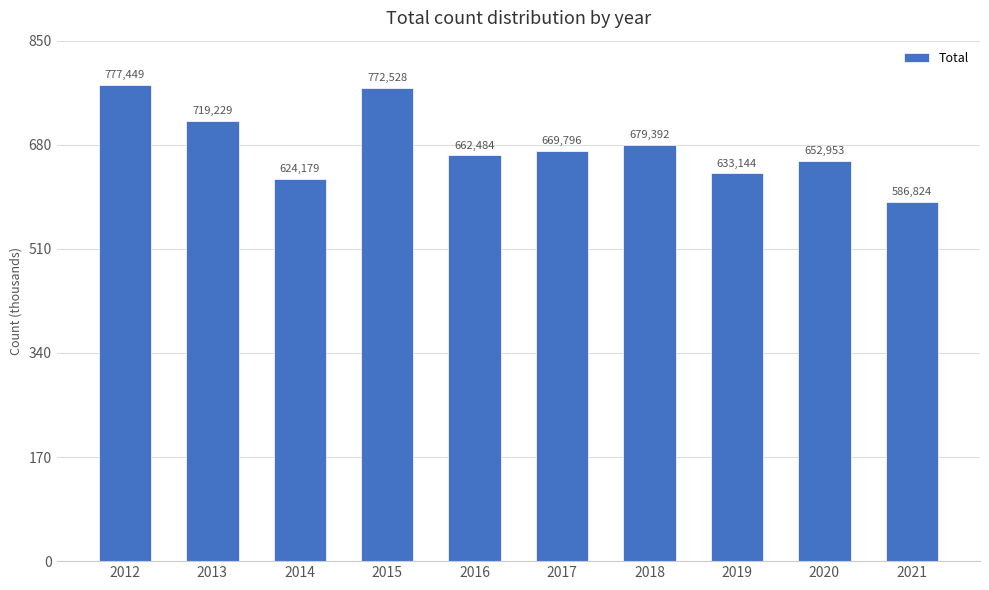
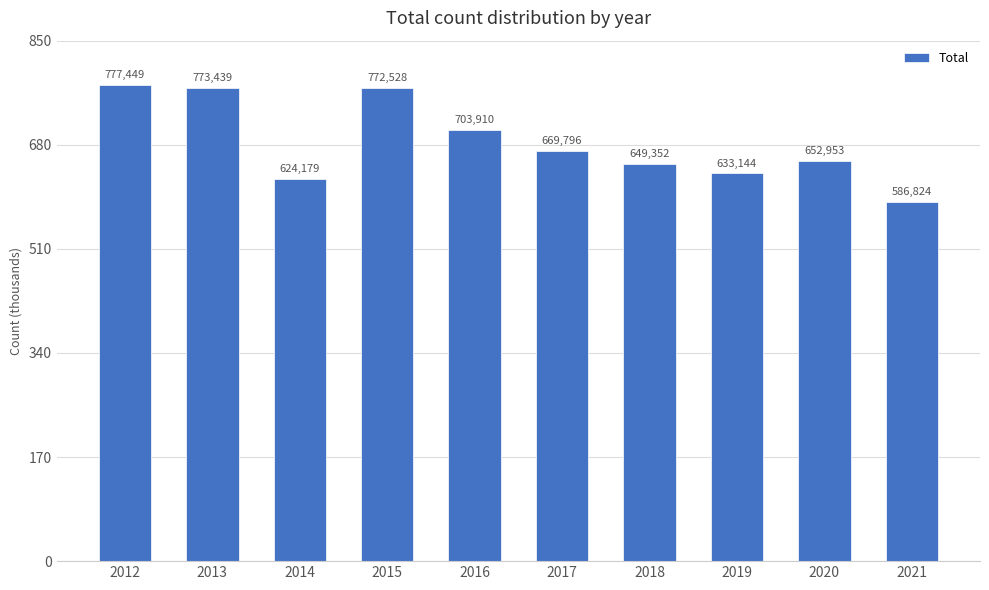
  {
    "2012": "777,449",
-   "2013": "719,229",
+   "2013": "773,439",
    "2014": "624,179",
    "2015": "772,528",
-   "2016": "662,484",
+   "2016": "703,910",
    "2017": "669,796",
-   "2018": "679,392",
+   "2018": "649,352",
    "2019": "633,144",
    "2020": "652,953",
    "2021": "586,824"
  }
